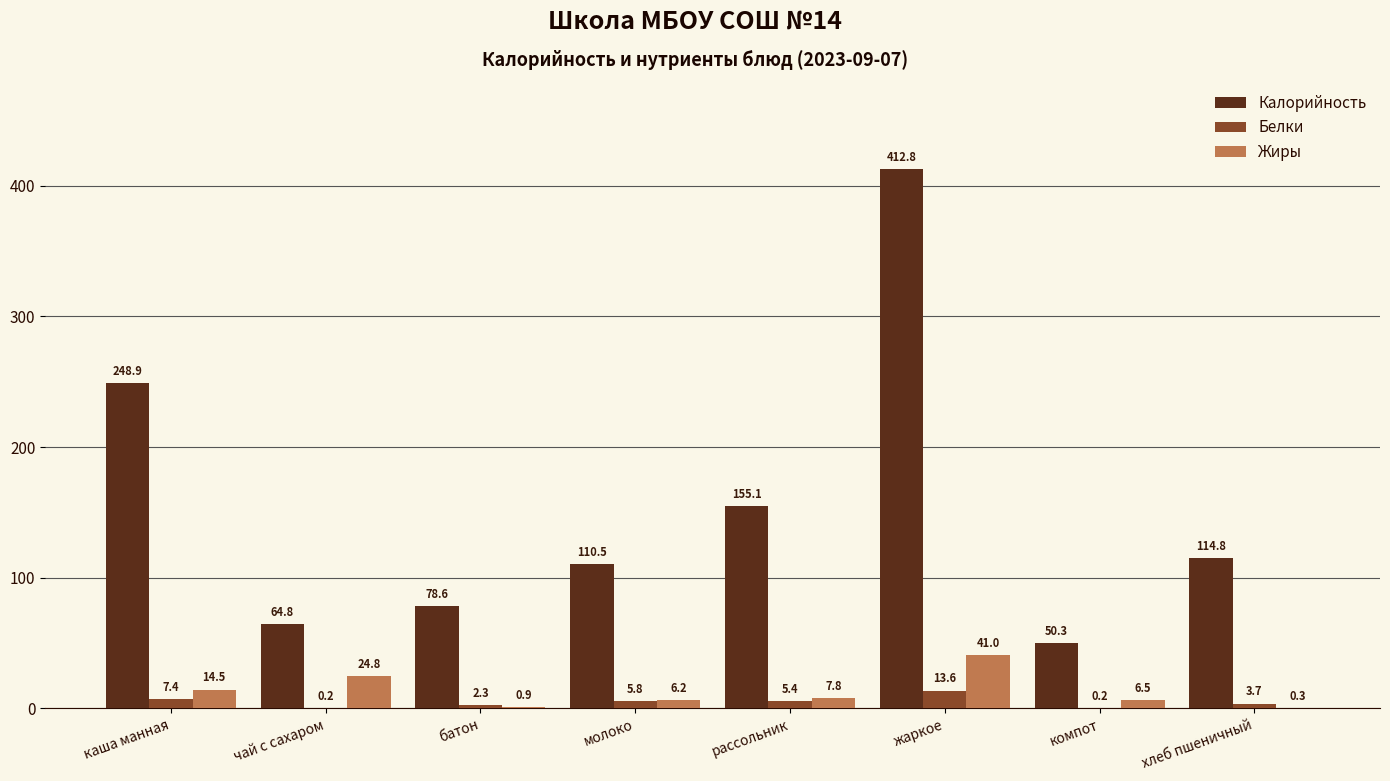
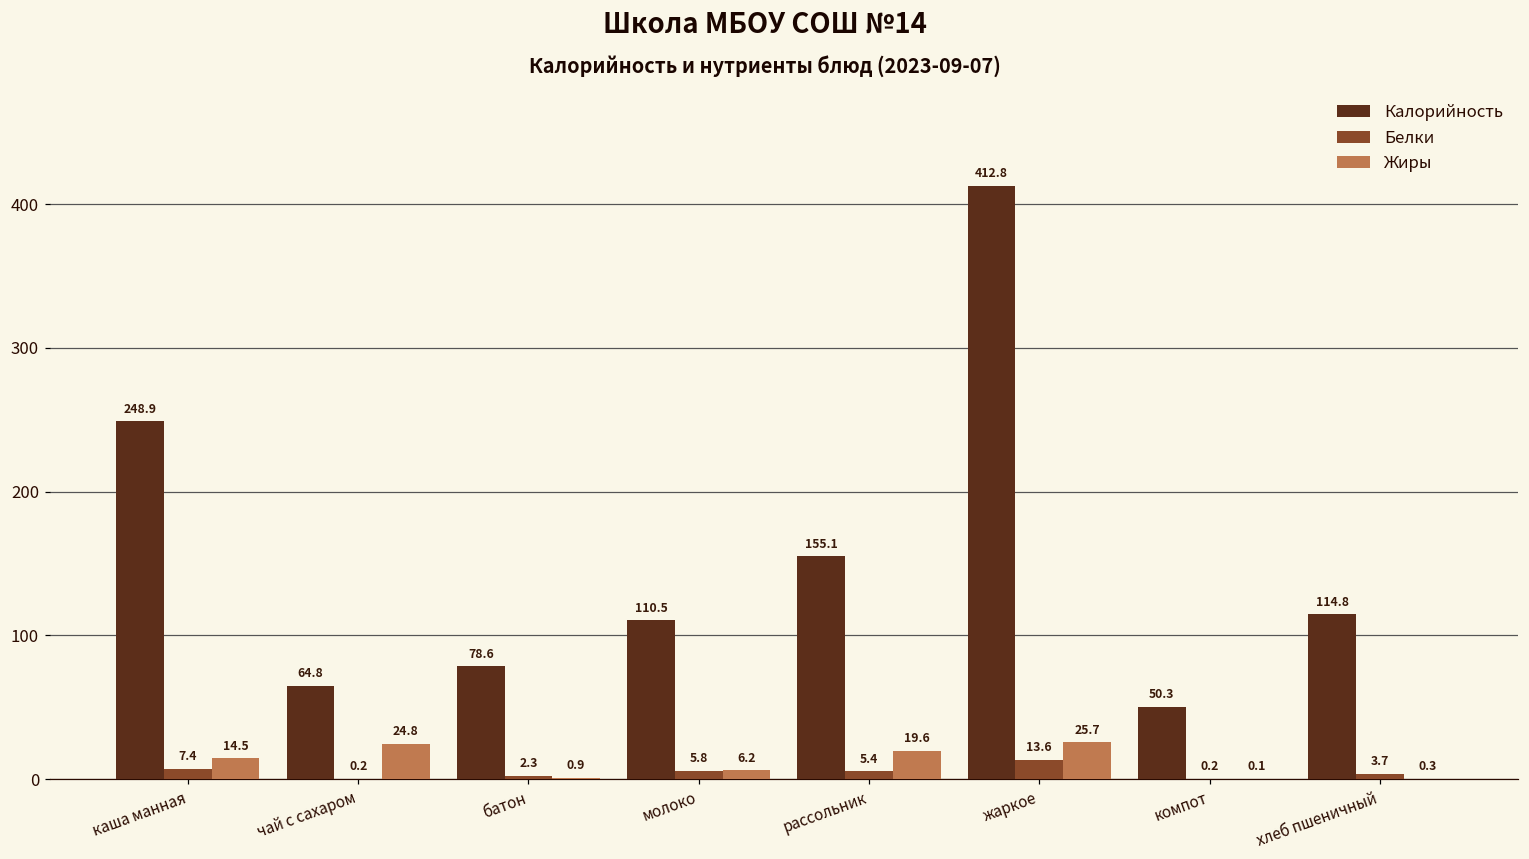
  {
    "Жиры": {
      "каша манная": 14.5,
      "чай с сахаром": 24.8,
      "батон": 0.9,
      "молоко": 6.2,
-     "рассольник": 7.8,
-     "жаркое": 41.0,
-     "компот": 6.5,
+     "рассольник": 19.6,
+     "жаркое": 25.7,
+     "компот": 0.1,
      "хлеб пшеничный": 0.3
    }
  }
